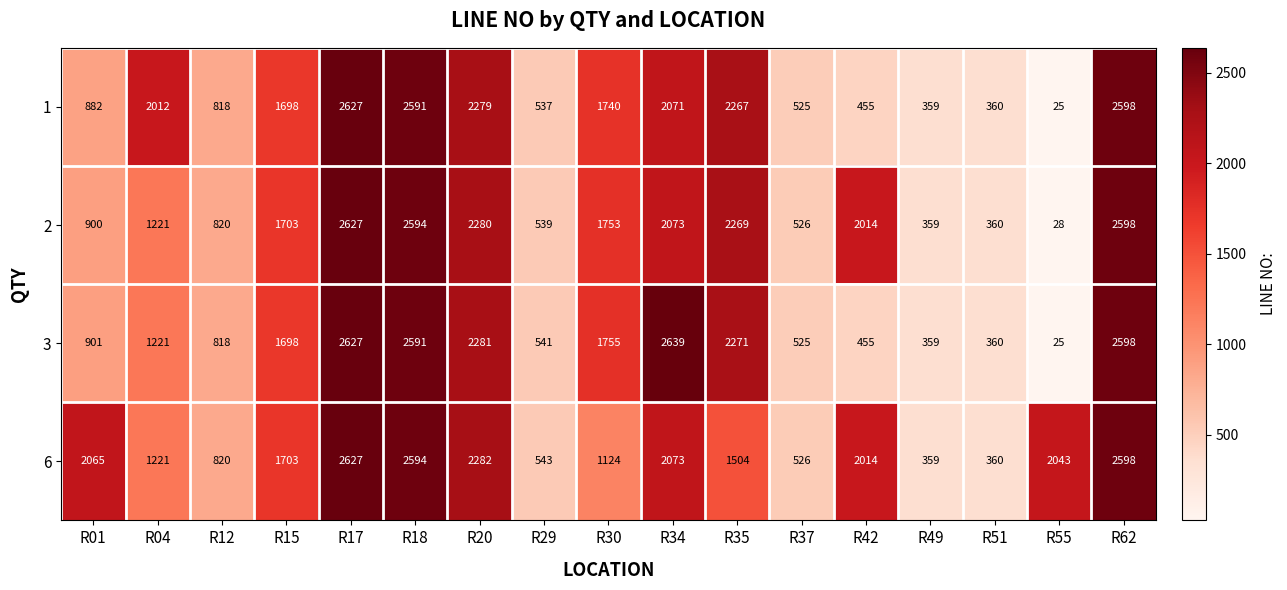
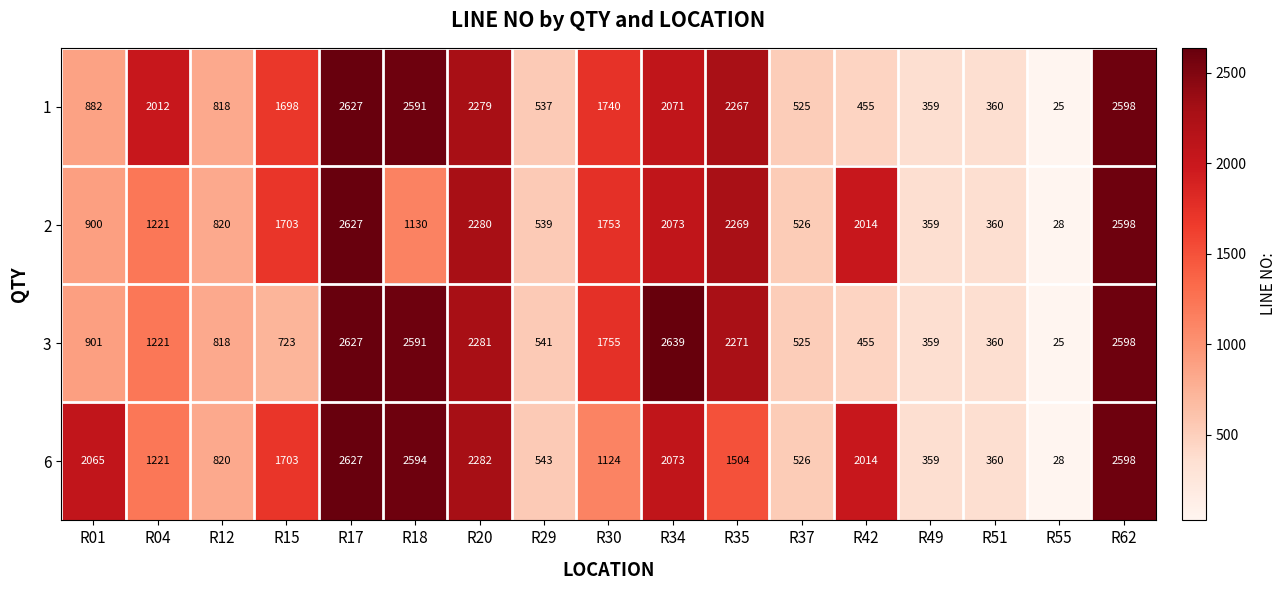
  {
    "1": {
      "R01": 882,
      "R04": 2012,
      "R12": 818,
      "R15": 1698,
      "R17": 2627,
      "R18": 2591,
      "R20": 2279,
      "R29": 537,
      "R30": 1740,
      "R34": 2071,
      "R35": 2267,
      "R37": 525,
      "R42": 455,
      "R49": 359,
      "R51": 360,
      "R55": 25,
      "R62": 2598
    },
    "2": {
      "R01": 900,
      "R04": 1221,
      "R12": 820,
      "R15": 1703,
      "R17": 2627,
-     "R18": 2594,
+     "R18": 1130,
      "R20": 2280,
      "R29": 539,
      "R30": 1753,
      "R34": 2073,
      "R35": 2269,
      "R37": 526,
      "R42": 2014,
      "R49": 359,
      "R51": 360,
      "R55": 28,
      "R62": 2598
    },
    "3": {
      "R01": 901,
      "R04": 1221,
      "R12": 818,
-     "R15": 1698,
+     "R15": 723,
      "R17": 2627,
      "R18": 2591,
      "R20": 2281,
      "R29": 541,
      "R30": 1755,
      "R34": 2639,
      "R35": 2271,
      "R37": 525,
      "R42": 455,
      "R49": 359,
      "R51": 360,
      "R55": 25,
      "R62": 2598
    },
    "6": {
      "R01": 2065,
      "R04": 1221,
      "R12": 820,
      "R15": 1703,
      "R17": 2627,
      "R18": 2594,
      "R20": 2282,
      "R29": 543,
      "R30": 1124,
      "R34": 2073,
      "R35": 1504,
      "R37": 526,
      "R42": 2014,
      "R49": 359,
      "R51": 360,
-     "R55": 2043,
+     "R55": 28,
      "R62": 2598
    }
  }
